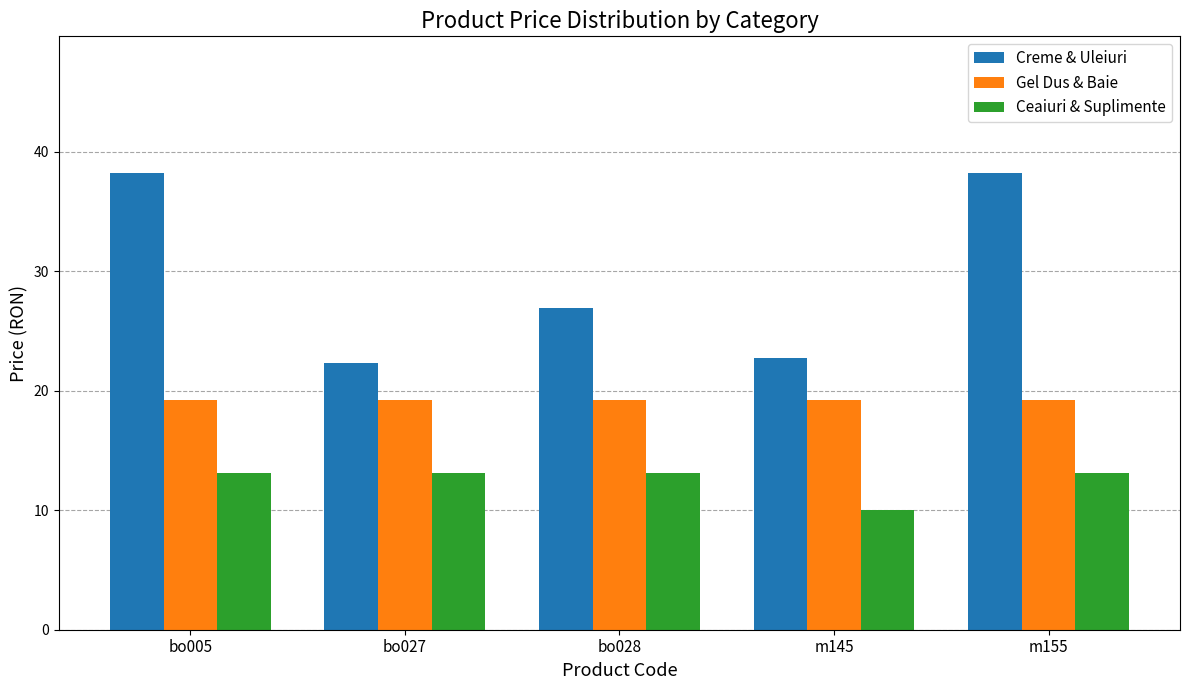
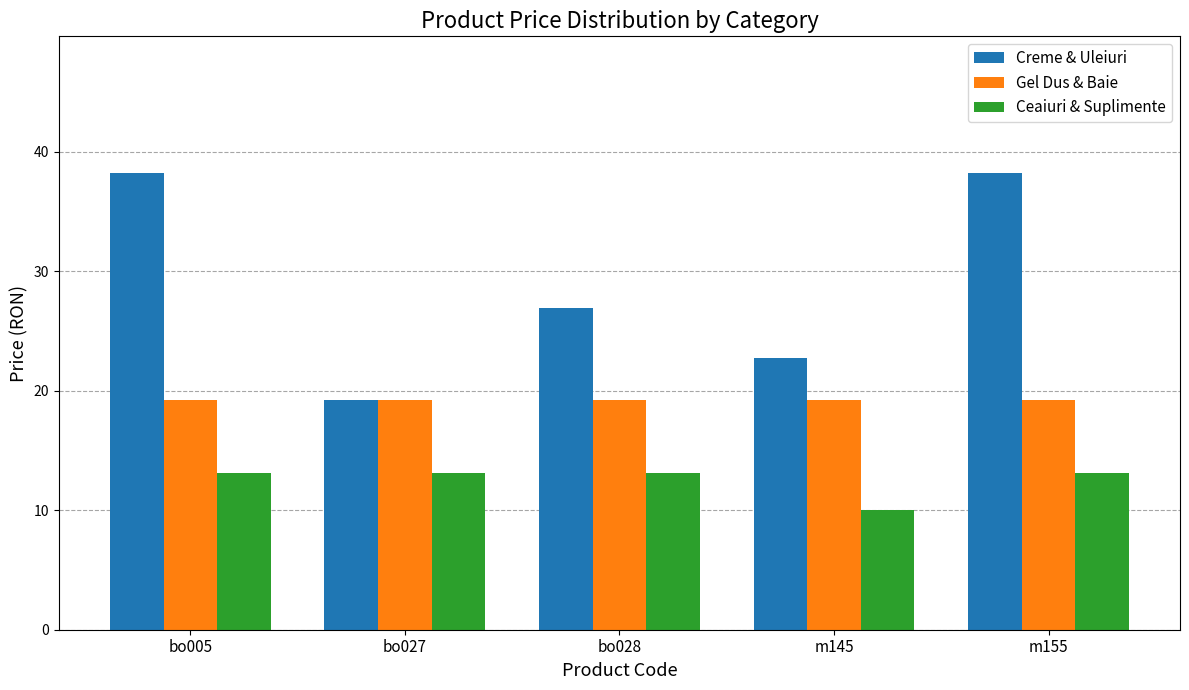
  {
    "Creme & Uleiuri": {
      "bo005": 38.2,
-     "bo027": 22.3,
+     "bo027": 19.2,
      "bo028": 26.9,
      "m145": 22.7,
      "m155": 38.2
    },
    "Gel Dus & Baie": {
      "bo005": 19.2,
      "bo027": 19.2,
      "bo028": 19.2,
      "m145": 19.2,
      "m155": 19.2
    },
    "Ceaiuri & Suplimente": {
      "bo005": 13.1,
      "bo027": 13.1,
      "bo028": 13.1,
      "m145": 10.0,
      "m155": 13.1
    }
  }
